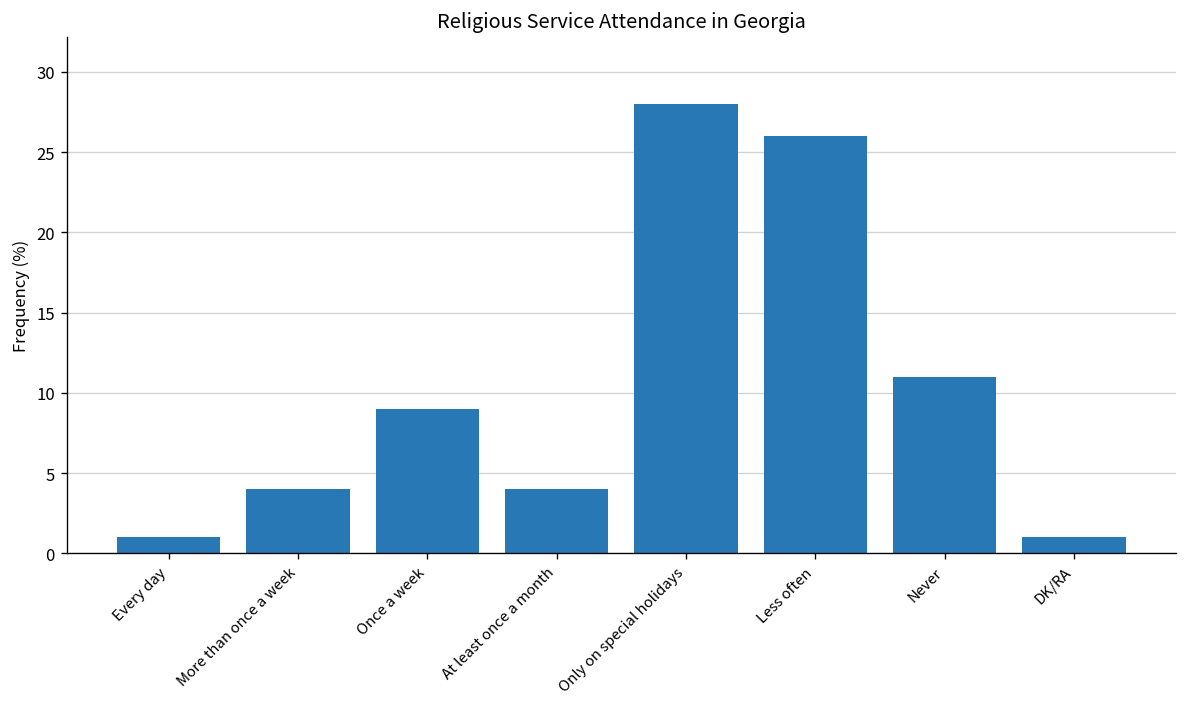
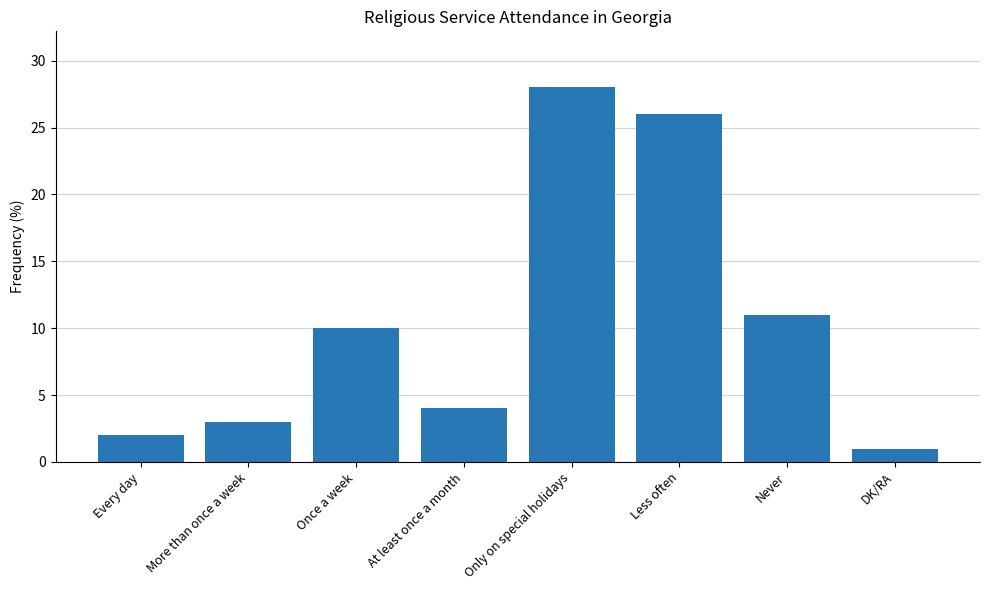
  {
-   "Every day": 1,
-   "More than once a week": 4,
-   "Once a week": 9,
+   "Every day": 2,
+   "More than once a week": 3,
+   "Once a week": 10,
    "At least once a month": 4,
    "Only on special holidays": 28,
    "Less often": 26,
    "Never": 11,
    "DK/RA": 1
  }
